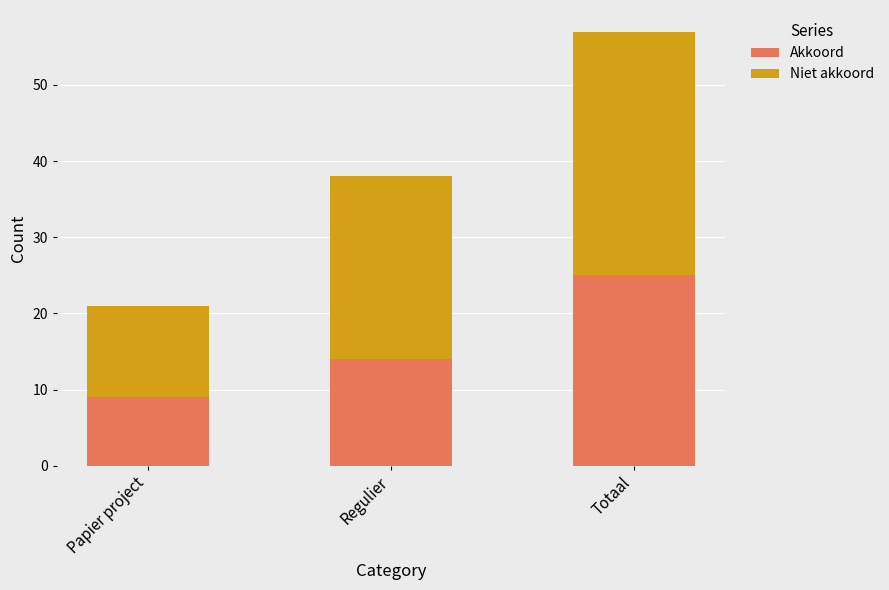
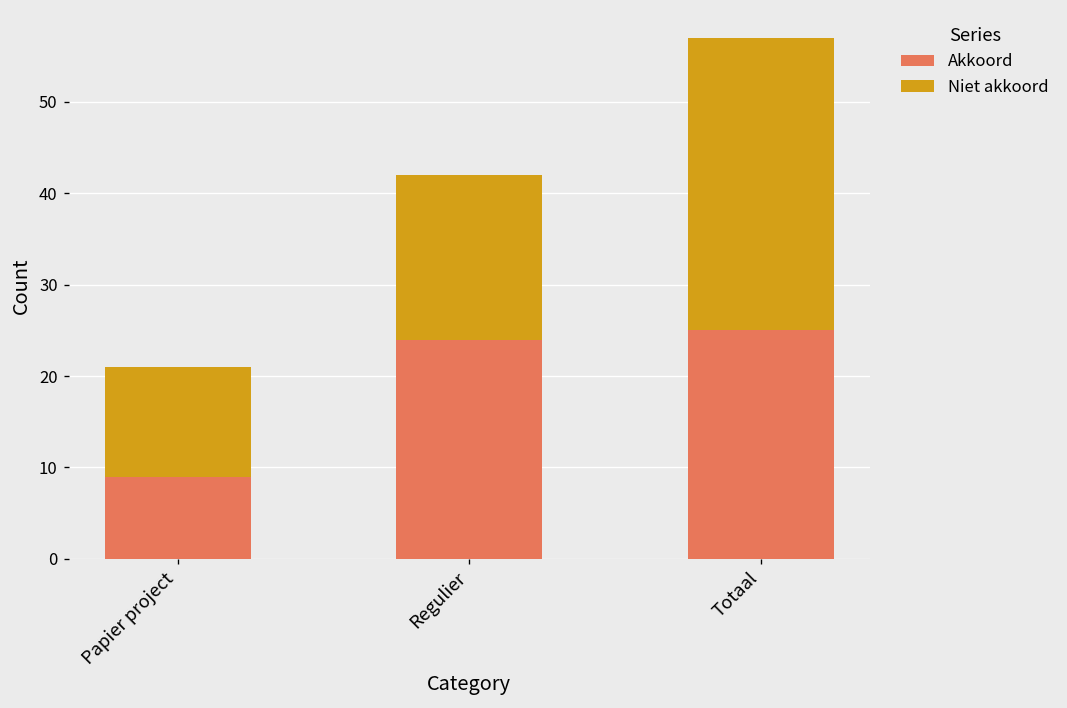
  {
    "Akkoord": {
      "Papier project": 9,
-     "Regulier": 14,
+     "Regulier": 24,
      "Totaal": 25
    },
    "Niet akkoord": {
      "Papier project": 12,
-     "Regulier": 24,
+     "Regulier": 18,
      "Totaal": 32
    }
  }
